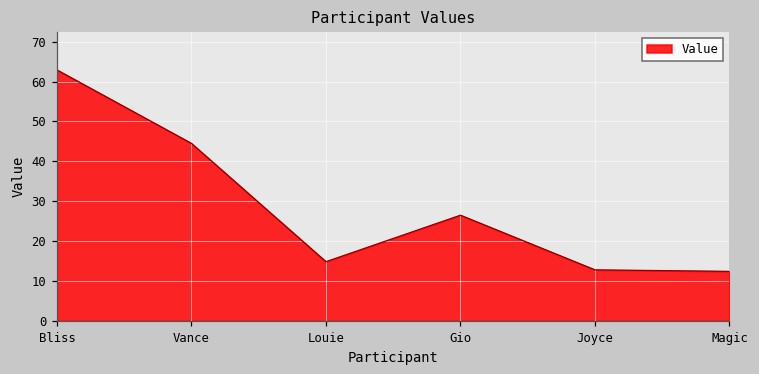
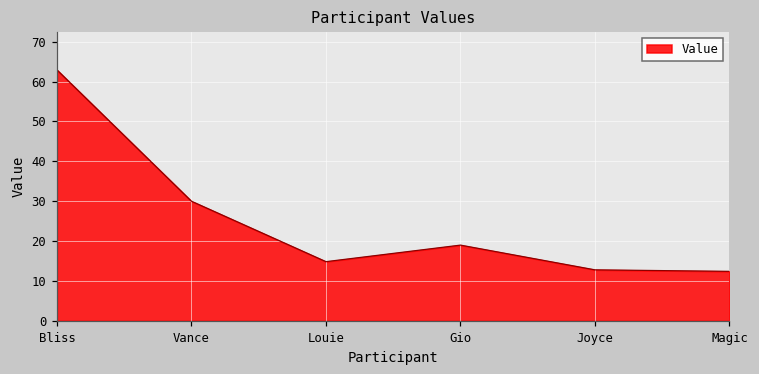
  {
    "Bliss": 63,
-   "Vance": 45,
+   "Vance": 30,
    "Louie": 15,
-   "Gio": 27,
+   "Gio": 19,
    "Joyce": 13,
    "Magic": 12
  }
